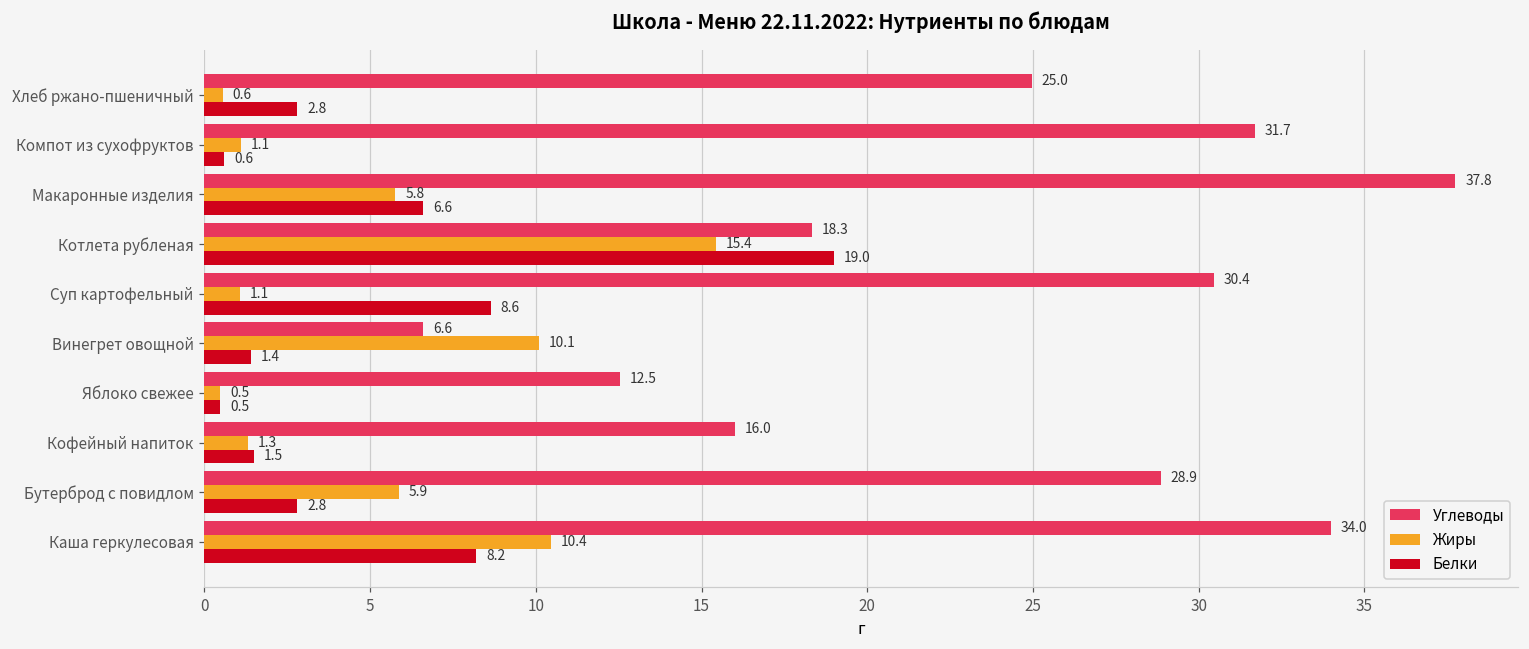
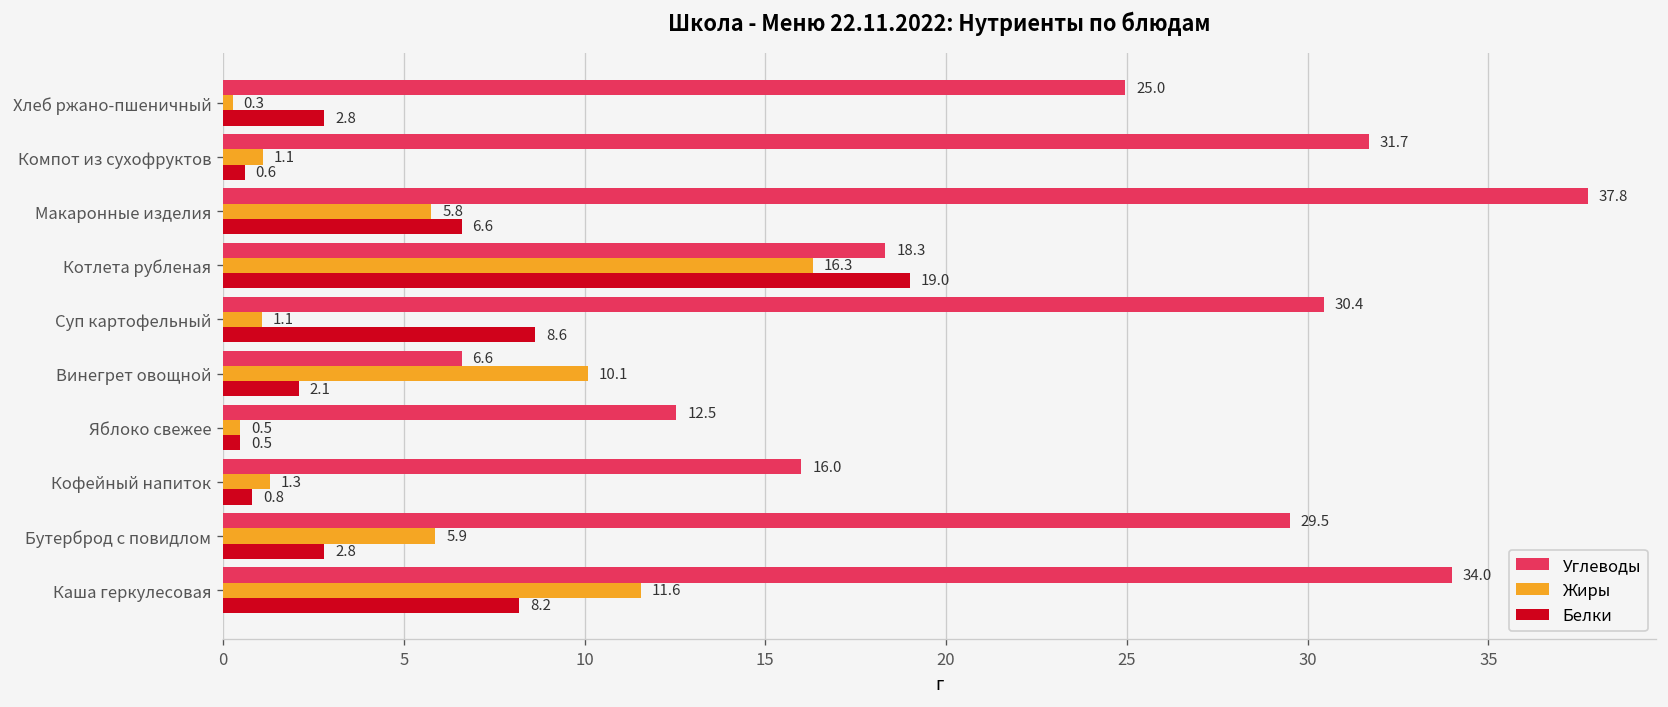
  {
    "Углеводы": {
      "Хлеб ржано-пшеничный": 25.0,
      "Компот из сухофруктов": 31.7,
      "Макаронные изделия": 37.8,
      "Котлета рубленая": 18.3,
      "Суп картофельный": 30.4,
      "Винегрет овощной": 6.6,
      "Яблоко свежее": 12.5,
      "Кофейный напиток": 16.0,
-     "Бутерброд с повидлом": 28.9,
+     "Бутерброд с повидлом": 29.5,
      "Каша геркулесовая": 34.0
    },
    "Жиры": {
-     "Хлеб ржано-пшеничный": 0.6,
+     "Хлеб ржано-пшеничный": 0.3,
      "Компот из сухофруктов": 1.1,
      "Макаронные изделия": 5.8,
-     "Котлета рубленая": 15.4,
+     "Котлета рубленая": 16.3,
      "Суп картофельный": 1.1,
      "Винегрет овощной": 10.1,
      "Яблоко свежее": 0.5,
      "Кофейный напиток": 1.3,
      "Бутерброд с повидлом": 5.9,
-     "Каша геркулесовая": 10.4
+     "Каша геркулесовая": 11.6
    },
    "Белки": {
      "Хлеб ржано-пшеничный": 2.8,
      "Компот из сухофруктов": 0.6,
      "Макаронные изделия": 6.6,
      "Котлета рубленая": 19.0,
      "Суп картофельный": 8.6,
-     "Винегрет овощной": 1.4,
+     "Винегрет овощной": 2.1,
      "Яблоко свежее": 0.5,
-     "Кофейный напиток": 1.5,
+     "Кофейный напиток": 0.8,
      "Бутерброд с повидлом": 2.8,
      "Каша геркулесовая": 8.2
    }
  }
